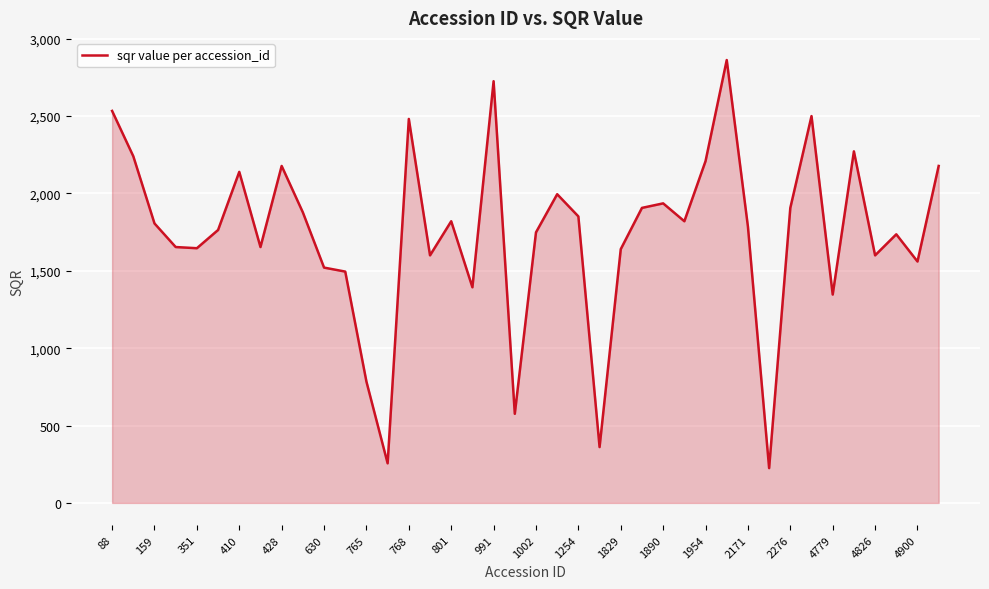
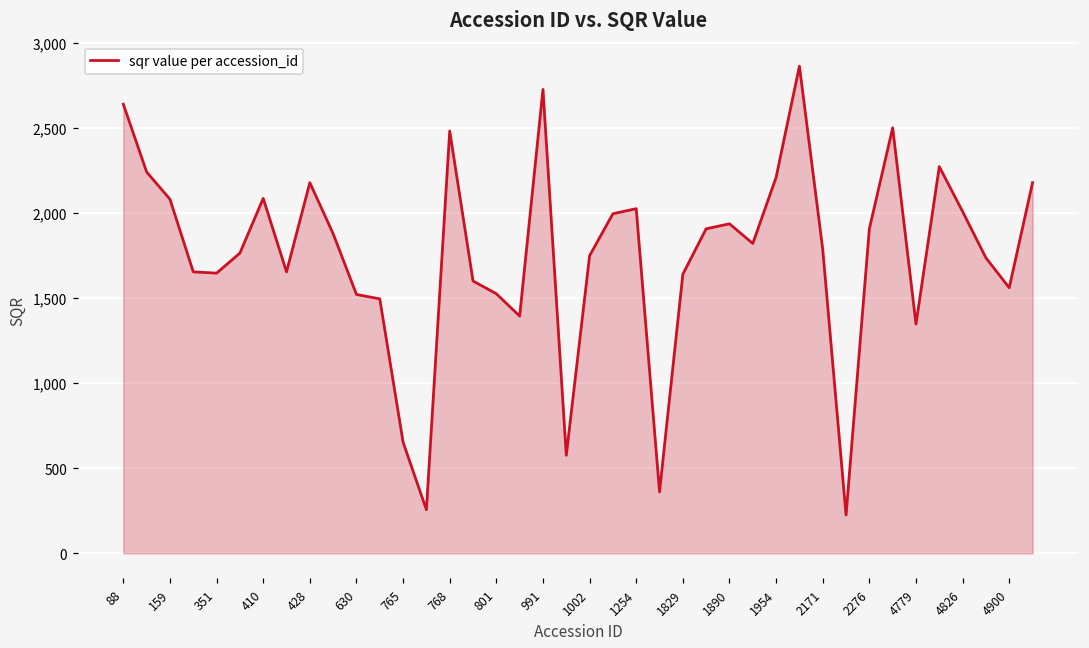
  {
-   "88": "2,530",
-   "159": "1,810",
+   "88": "2,640",
+   "159": "2,080",
    "351": "1,650",
-   "410": "2,140",
+   "410": "2,080",
    "428": "2,180",
    "630": "1,520",
-   "765": "780",
+   "765": "650",
    "768": "2,480",
-   "801": "1,820",
+   "801": "1,520",
    "991": "2,720",
    "1002": "1,750",
-   "1254": "1,850",
+   "1254": "2,020",
    "1829": "1,640",
    "1890": "1,940",
    "1954": "2,210",
    "2171": "1,790",
    "2276": "1,910",
    "4779": "1,350",
-   "4826": "1,600",
+   "4826": "2,010",
    "4900": "1,560"
  }
